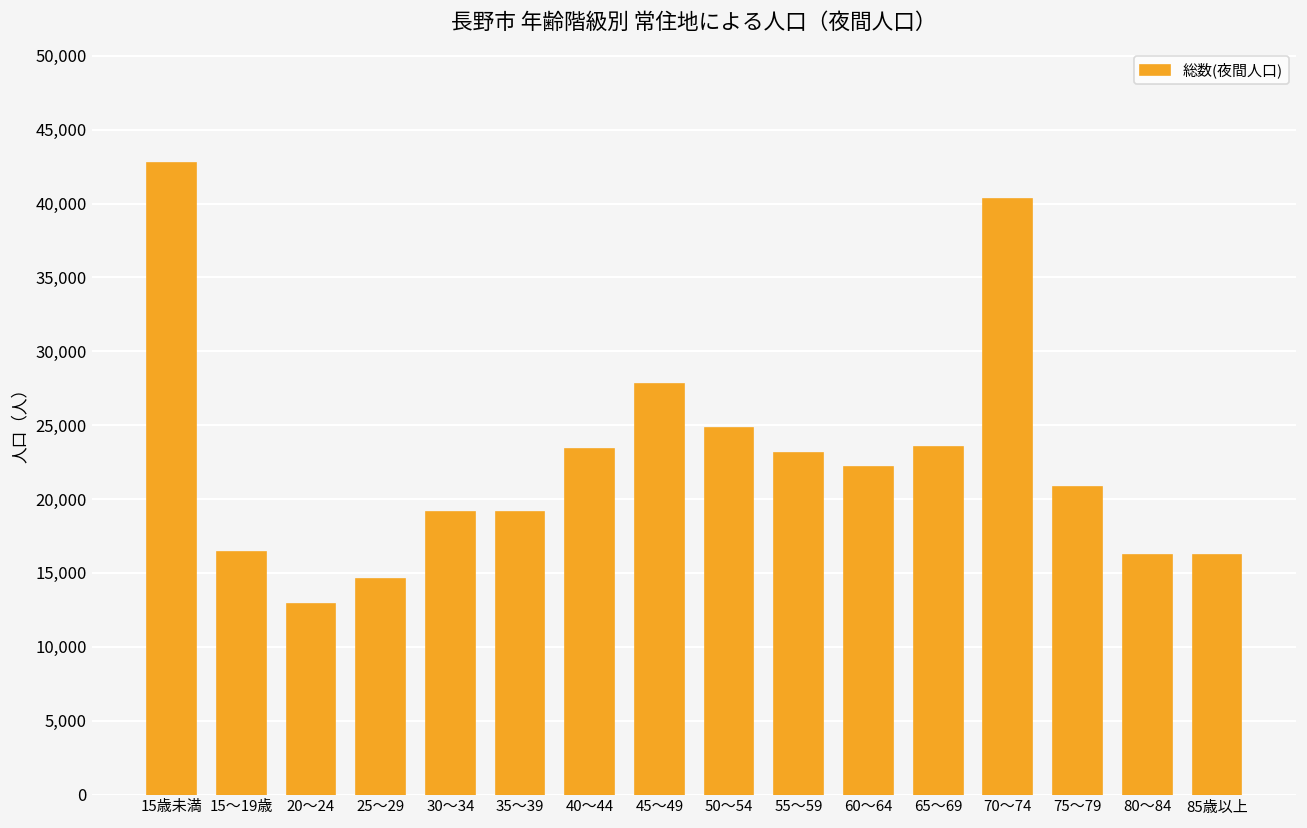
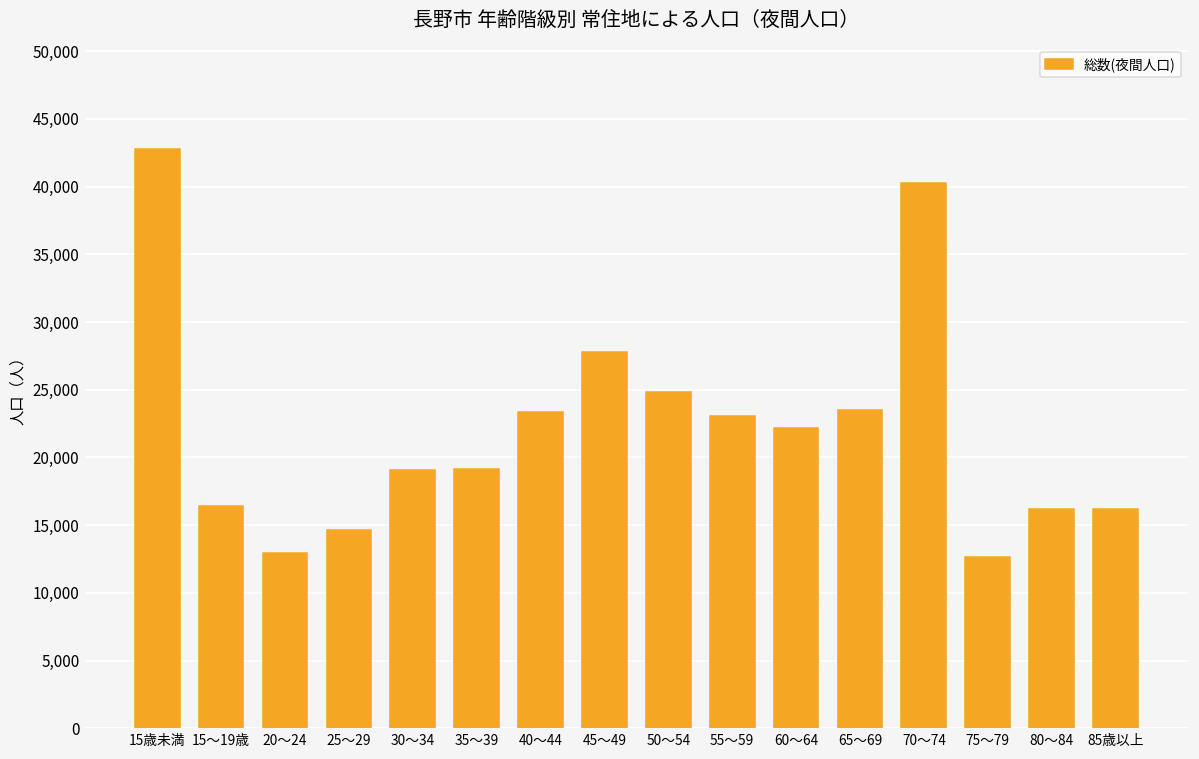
  {
    "15歳未満": "42,800",
    "15～19歳": "16,400",
    "20～24": "12,900",
    "25～29": "14,600",
    "30～34": "19,100",
    "35～39": "19,100",
    "40～44": "23,400",
    "45～49": "27,800",
    "50～54": "24,800",
    "55～59": "23,100",
    "60～64": "22,100",
    "65～69": "23,500",
    "70～74": "40,300",
-   "75～79": "20,800",
+   "75～79": "12,700",
    "80～84": "16,200",
    "85歳以上": "16,200"
  }
